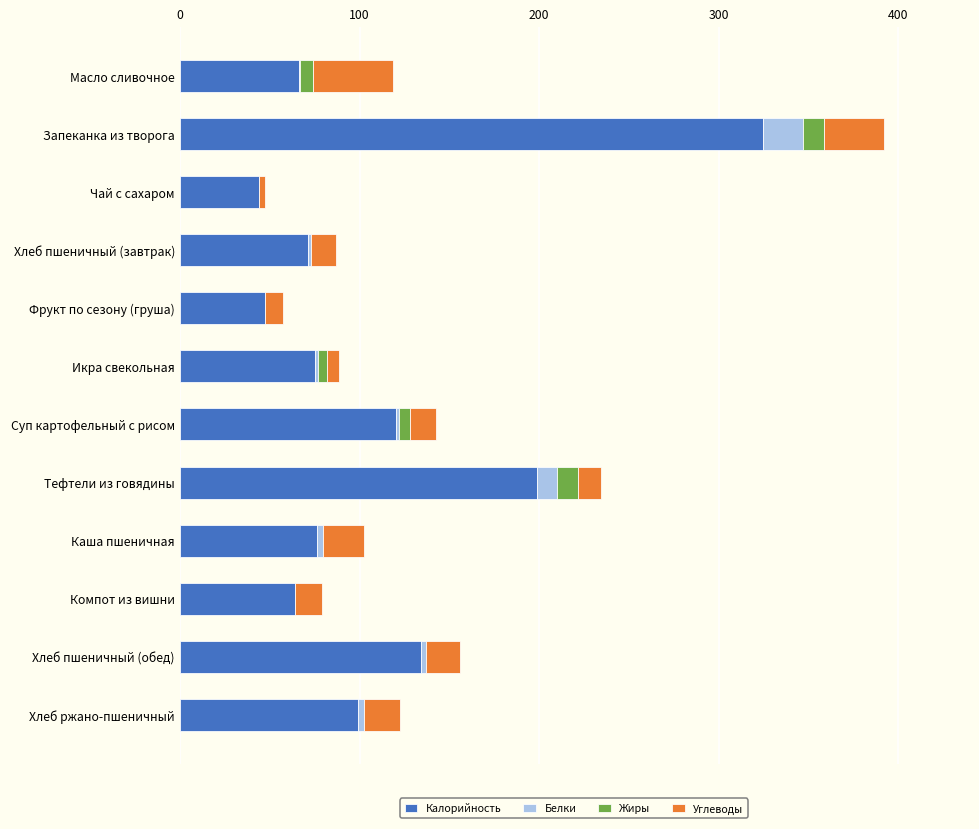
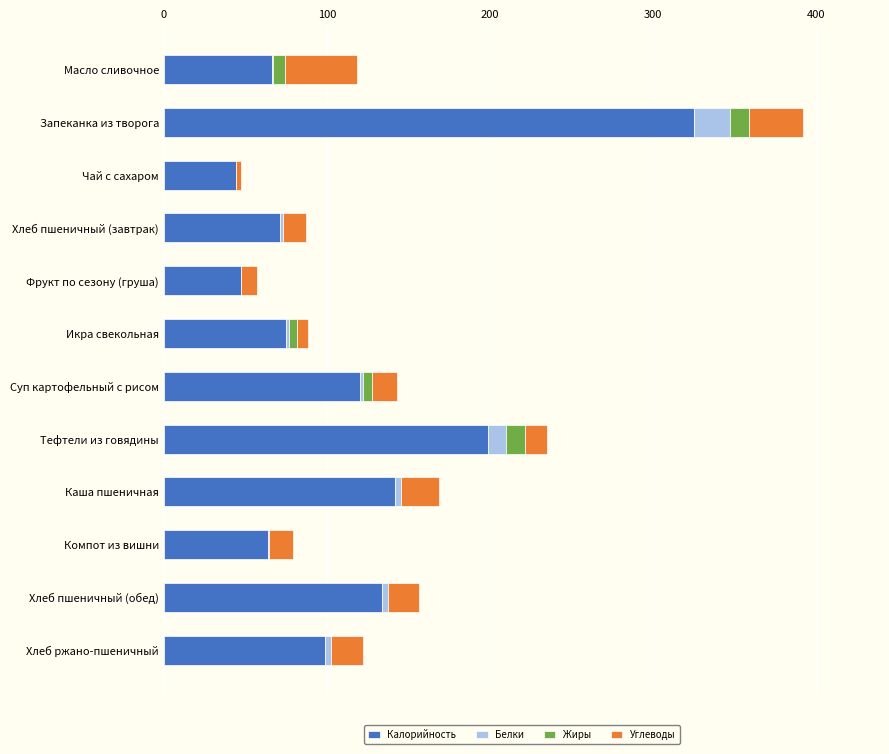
  {
    "Калорийность": {
      "Масло сливочное": 66,
      "Запеканка из творога": 325,
      "Чай с сахаром": 44,
      "Хлеб пшеничный (завтрак)": 71,
      "Фрукт по сезону (груша)": 47,
      "Икра свекольная": 75,
      "Суп картофельный с рисом": 120,
      "Тефтели из говядины": 199,
-     "Каша пшеничная": 76,
+     "Каша пшеничная": 142,
      "Компот из вишни": 64,
      "Хлеб пшеничный (обед)": 134,
      "Хлеб ржано-пшеничный": 99
    },
    "Белки": {
      "Запеканка из творога": 22,
      "Чай с сахаром": 0,
      "Хлеб пшеничный (завтрак)": 2,
      "Фрукт по сезону (груша)": 0,
      "Икра свекольная": 2,
      "Суп картофельный с рисом": 2,
      "Тефтели из говядины": 11,
      "Каша пшеничная": 4,
      "Хлеб пшеничный (обед)": 3,
      "Хлеб ржано-пшеничный": 3
    },
    "Жиры": {
      "Масло сливочное": 7,
      "Запеканка из творога": 12,
      "Чай с сахаром": 0,
      "Хлеб пшеничный (завтрак)": 0,
      "Фрукт по сезону (груша)": 0,
      "Икра свекольная": 5,
      "Суп картофельный с рисом": 6,
      "Тефтели из говядины": 12,
      "Каша пшеничная": 0,
      "Компот из вишни": 0,
      "Хлеб пшеничный (обед)": 0,
      "Хлеб ржано-пшеничный": 0
    },
    "Углеводы": {
      "Масло сливочное": 45,
      "Запеканка из творога": 33,
      "Чай с сахаром": 3,
      "Хлеб пшеничный (завтрак)": 14,
      "Фрукт по сезону (груша)": 10,
      "Икра свекольная": 7,
      "Суп картофельный с рисом": 15,
      "Тефтели из говядины": 13,
      "Каша пшеничная": 23,
      "Компот из вишни": 15,
      "Хлеб пшеничный (обед)": 19,
      "Хлеб ржано-пшеничный": 20
    }
  }
